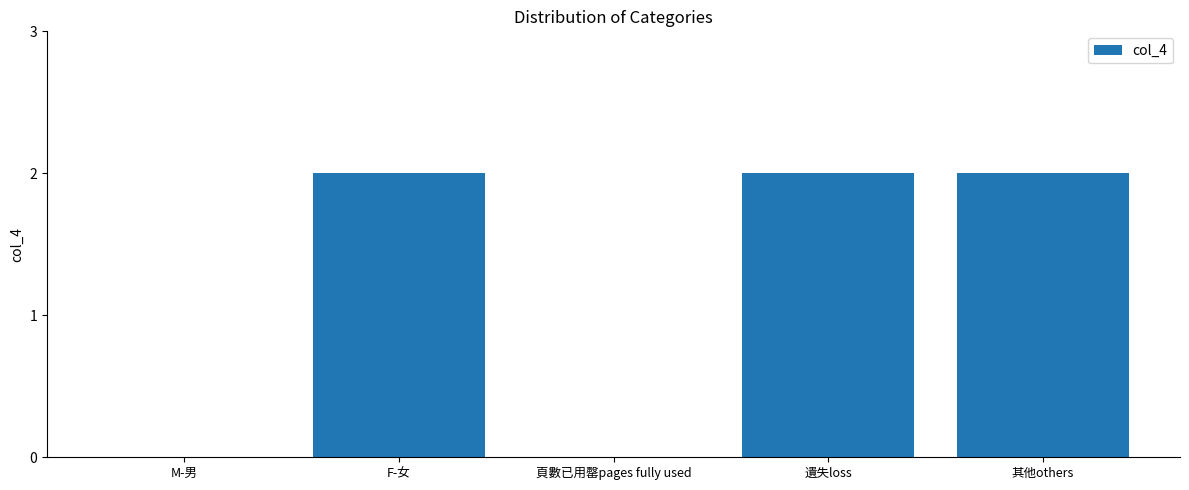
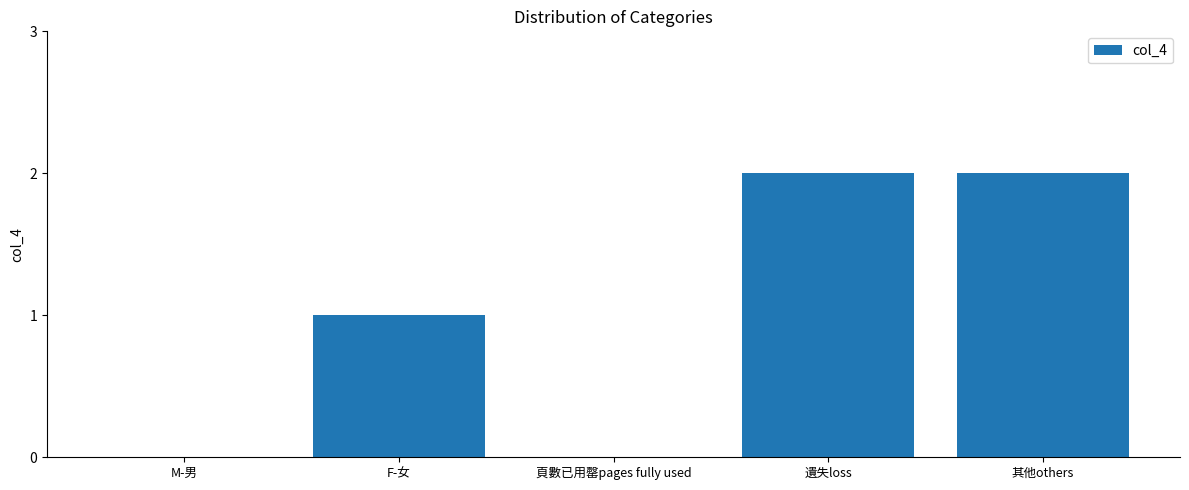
  {
    "M-男": 0,
-   "F-女": 2,
+   "F-女": 1,
    "頁數已用罄pages fully used": 0,
    "遺失loss": 2,
    "其他others": 2
  }
